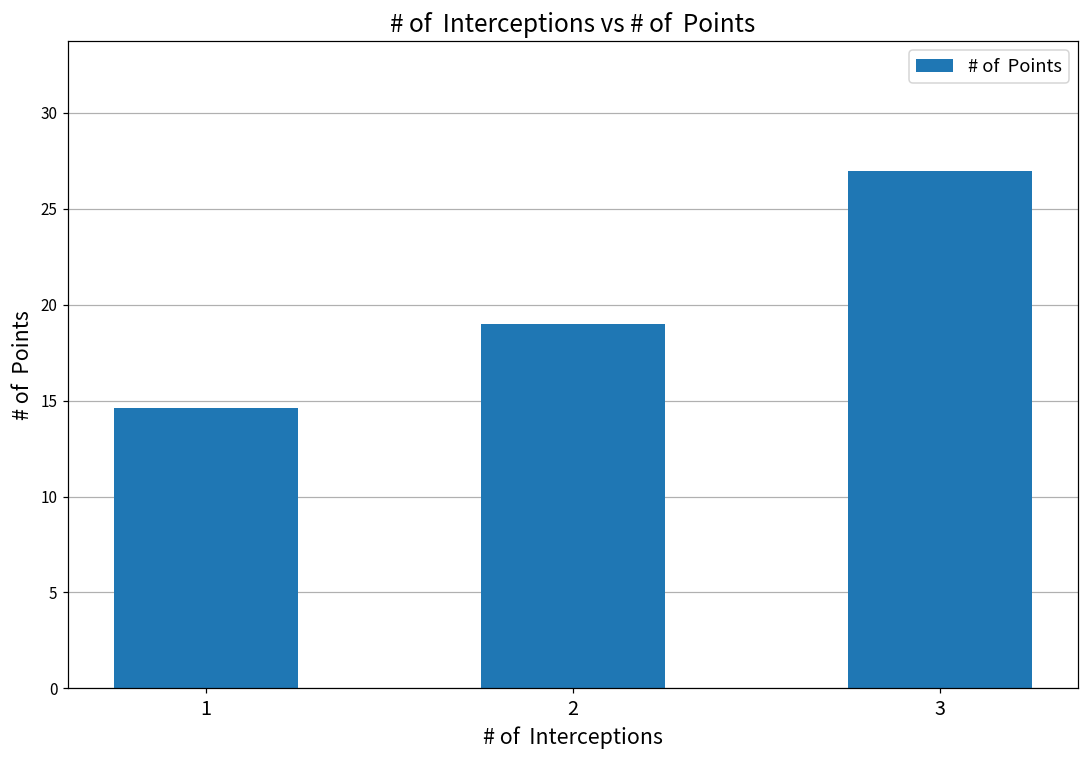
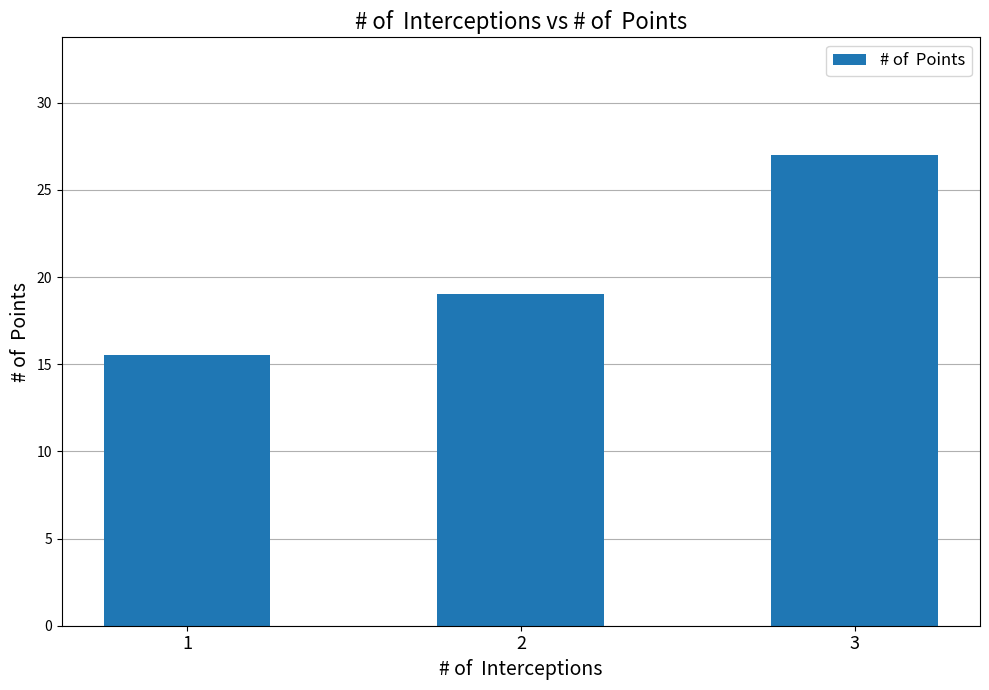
  {
-   "1": 14.6,
+   "1": 15.5,
    "2": 19.0,
    "3": 27.0
  }
